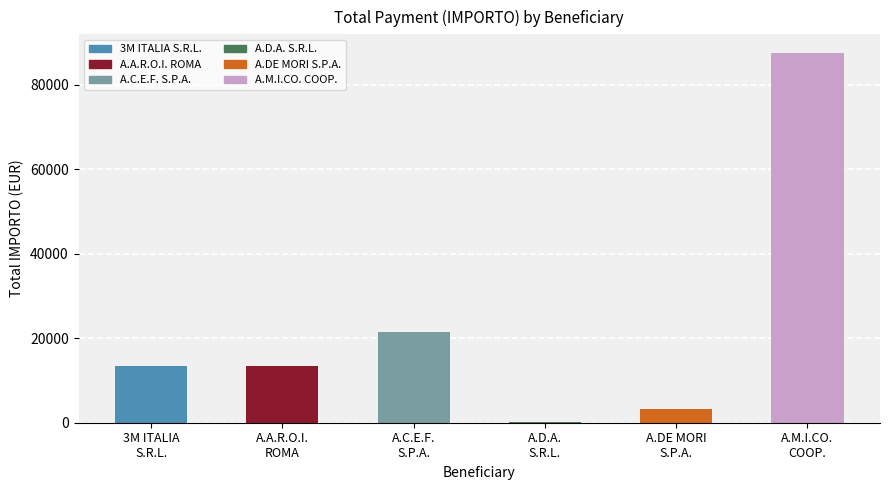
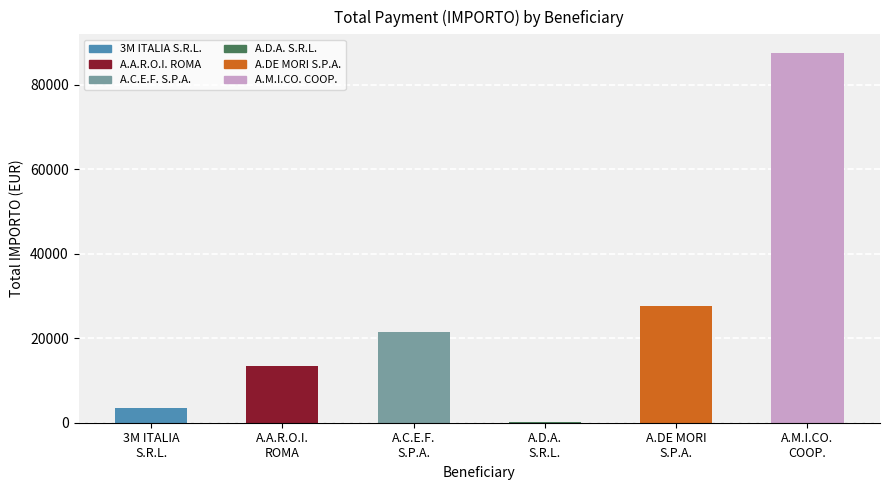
  {
-   "3M ITALIA S.R.L.": 13000,
+   "3M ITALIA S.R.L.": 4000,
    "A.A.R.O.I. ROMA": 13000,
    "A.C.E.F. S.P.A.": 22000,
-   "A.DE MORI S.P.A.": 3000,
+   "A.DE MORI S.P.A.": 28000,
    "A.M.I.CO. COOP.": 88000
  }
